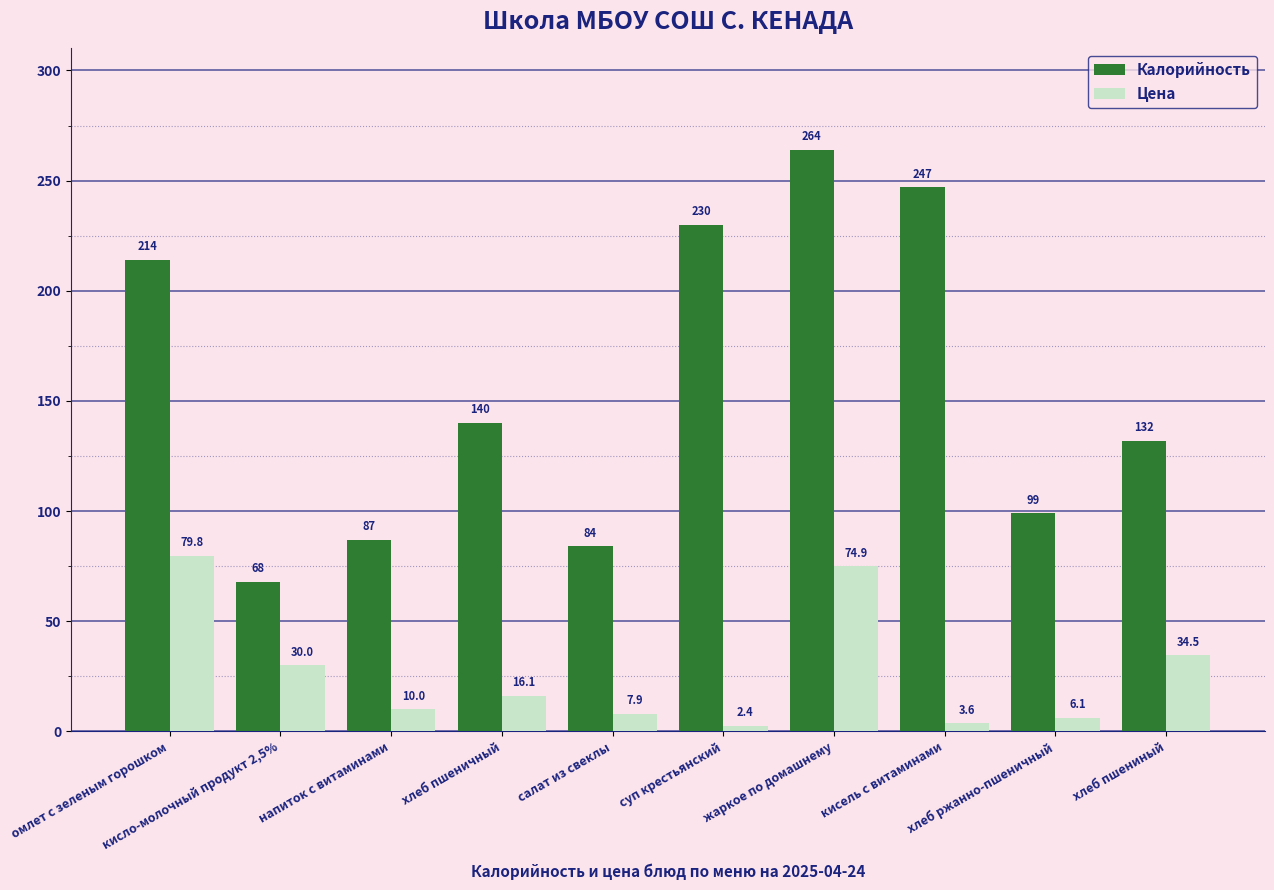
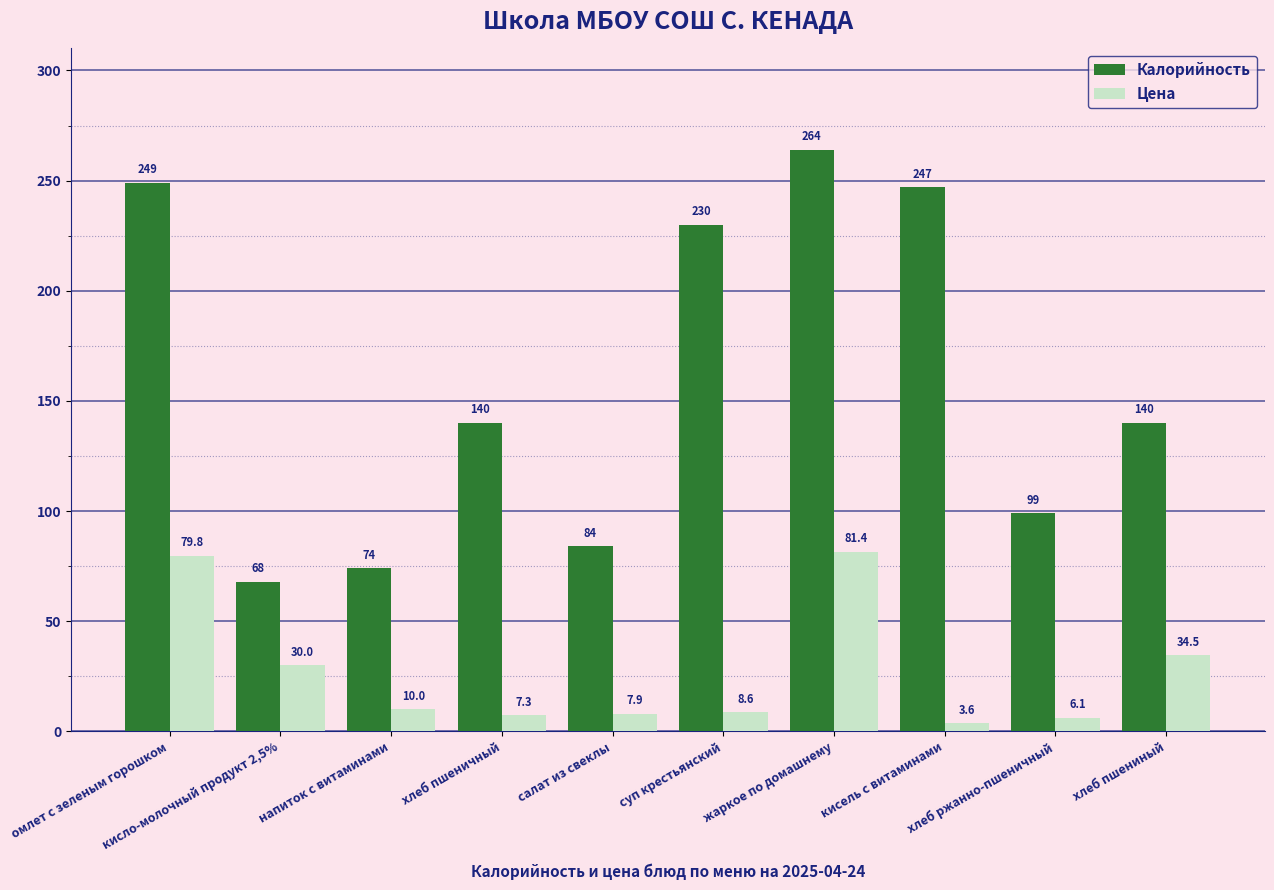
  {
    "Калорийность": {
-     "омлет с зеленым горошком": 214,
+     "омлет с зеленым горошком": 249,
      "кисло-молочный продукт 2,5%": 68,
-     "напиток с витаминами": 87,
+     "напиток с витаминами": 74,
      "хлеб пшеничный": 140,
      "салат из свеклы": 84,
      "суп крестьянский": 230,
      "жаркое по домашнему": 264,
      "кисель с витаминами": 247,
      "хлеб ржанно-пшеничный": 99,
-     "хлеб пшениный": 132
+     "хлеб пшениный": 140
    },
    "Цена": {
      "омлет с зеленым горошком": 79.8,
      "кисло-молочный продукт 2,5%": 30.0,
      "напиток с витаминами": 10.0,
-     "хлеб пшеничный": 16.1,
+     "хлеб пшеничный": 7.3,
      "салат из свеклы": 7.9,
-     "суп крестьянский": 2.4,
-     "жаркое по домашнему": 74.9,
+     "суп крестьянский": 8.6,
+     "жаркое по домашнему": 81.4,
      "кисель с витаминами": 3.6,
      "хлеб ржанно-пшеничный": 6.1,
      "хлеб пшениный": 34.5
    }
  }
